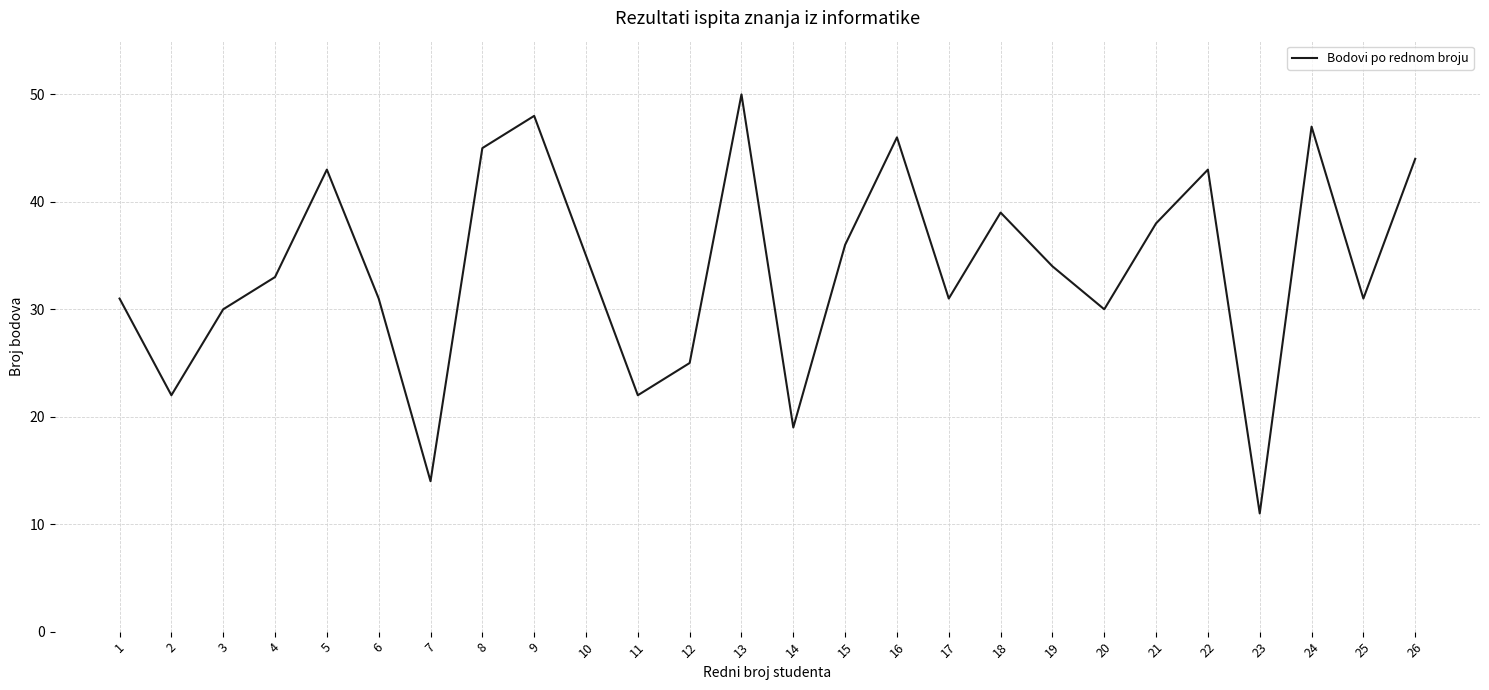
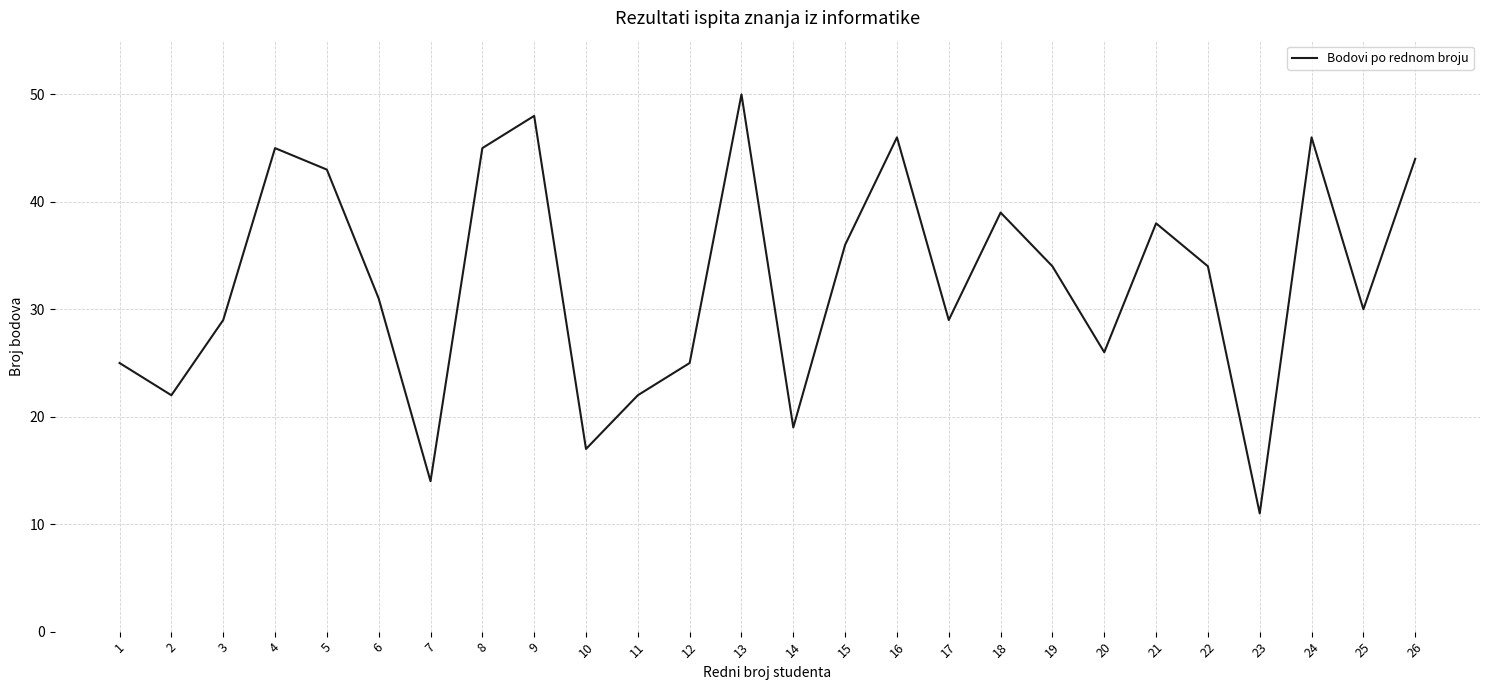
  {
-   "1": 31,
+   "1": 25,
    "2": 22,
-   "3": 30,
-   "4": 33,
+   "3": 29,
+   "4": 45,
    "5": 43,
    "6": 31,
    "7": 14,
    "8": 45,
    "9": 48,
-   "10": 35,
+   "10": 17,
    "11": 22,
    "12": 25,
    "13": 50,
    "14": 19,
    "15": 36,
    "16": 46,
-   "17": 31,
+   "17": 29,
    "18": 39,
    "19": 34,
-   "20": 30,
+   "20": 26,
    "21": 38,
-   "22": 43,
+   "22": 34,
    "23": 11,
-   "24": 47,
-   "25": 31,
+   "24": 46,
+   "25": 30,
    "26": 44
  }
